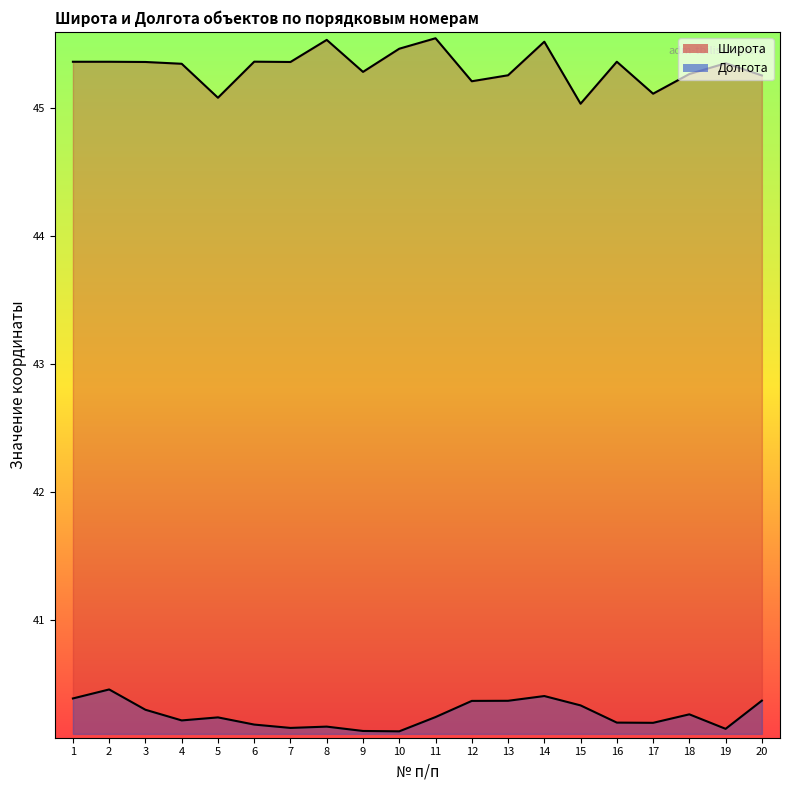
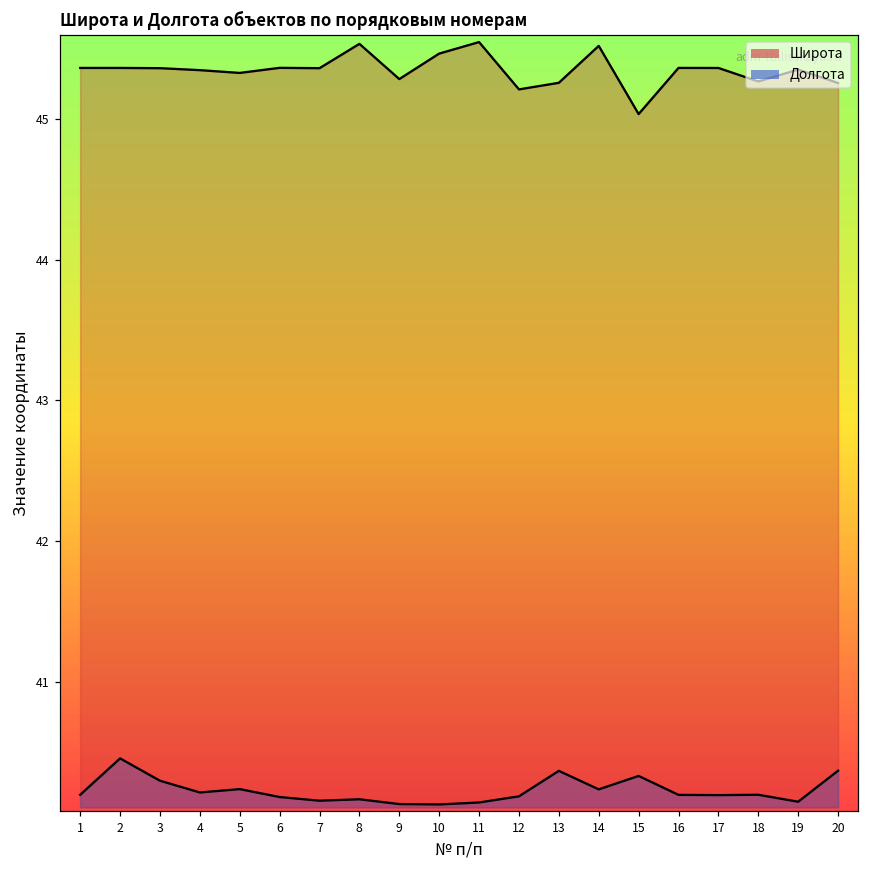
  {
    "Широта": {
      "1": 45.36,
      "2": 45.36,
      "3": 45.36,
      "4": 45.35,
-     "5": 45.08,
+     "5": 45.33,
      "6": 45.36,
      "7": 45.36,
      "8": 45.53,
      "9": 45.28,
      "10": 45.46,
      "11": 45.55,
      "12": 45.21,
      "13": 45.26,
      "14": 45.52,
      "15": 45.03,
      "16": 45.36,
-     "17": 45.11
+     "17": 45.36
    },
    "Долгота": {
-     "1": 40.38,
+     "1": 40.20,
      "2": 40.45,
      "3": 40.30,
      "4": 40.21,
      "5": 40.24,
      "6": 40.18,
      "7": 40.15,
      "8": 40.16,
      "9": 40.13,
      "10": 40.13,
-     "11": 40.24,
-     "12": 40.36,
+     "11": 40.14,
+     "12": 40.18,
      "13": 40.37,
-     "14": 40.40,
+     "14": 40.23,
      "15": 40.33,
      "16": 40.20,
      "17": 40.19,
-     "18": 40.26,
+     "18": 40.20,
      "19": 40.15,
      "20": 40.37
    }
  }
